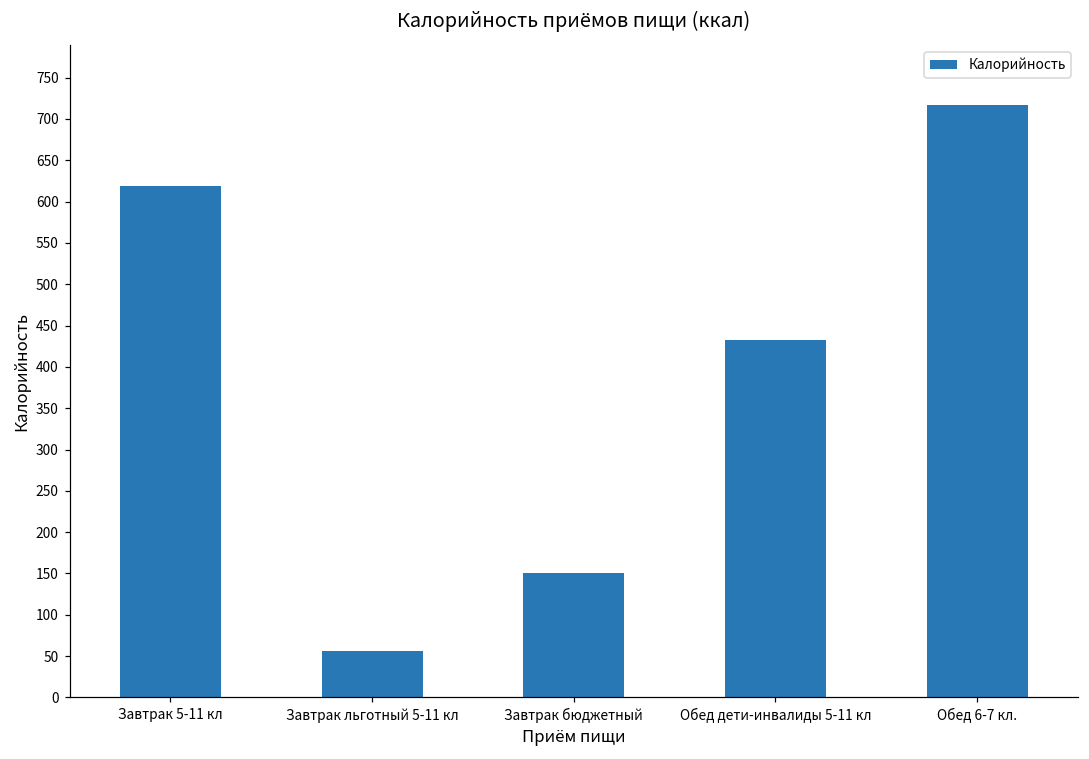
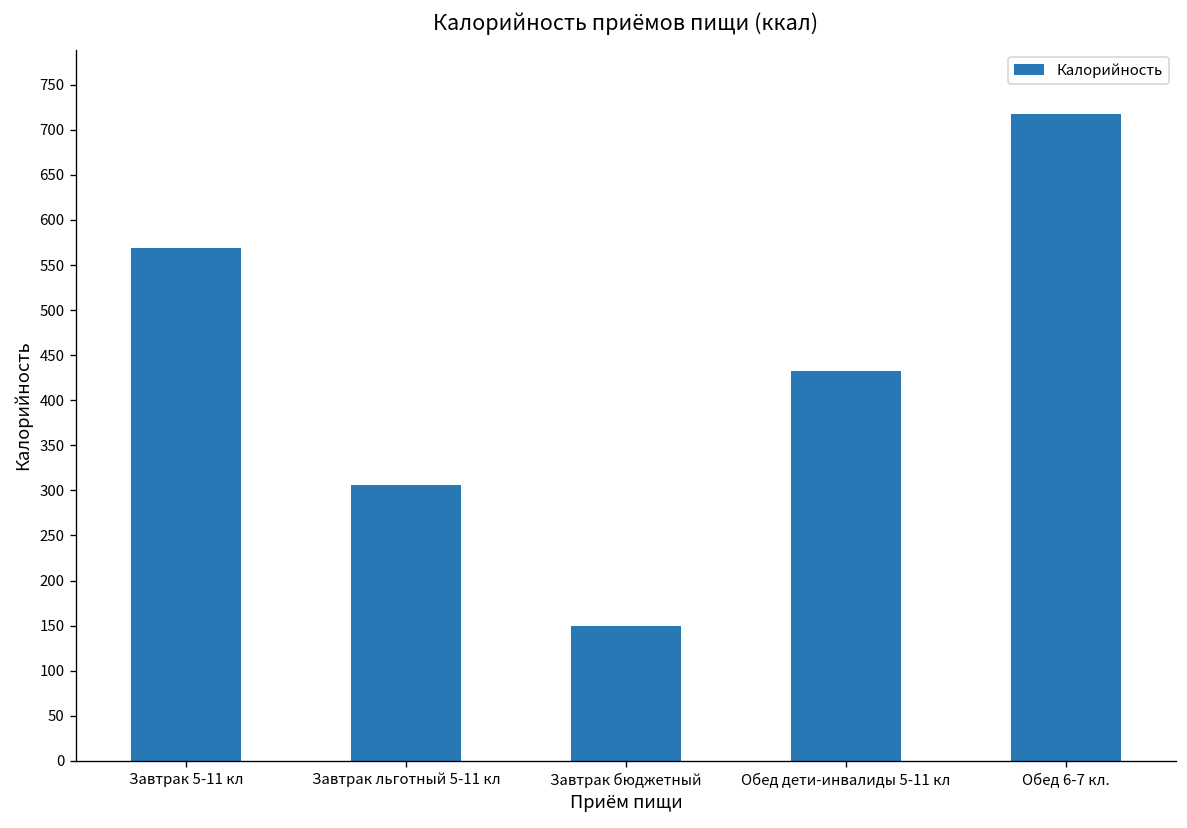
  {
-   "Завтрак 5-11 кл": 620,
-   "Завтрак льготный 5-11 кл": 60,
+   "Завтрак 5-11 кл": 570,
+   "Завтрак льготный 5-11 кл": 310,
    "Завтрак бюджетный": 150,
    "Обед дети-инвалиды 5-11 кл": 430,
    "Обед 6-7 кл.": 720
  }
